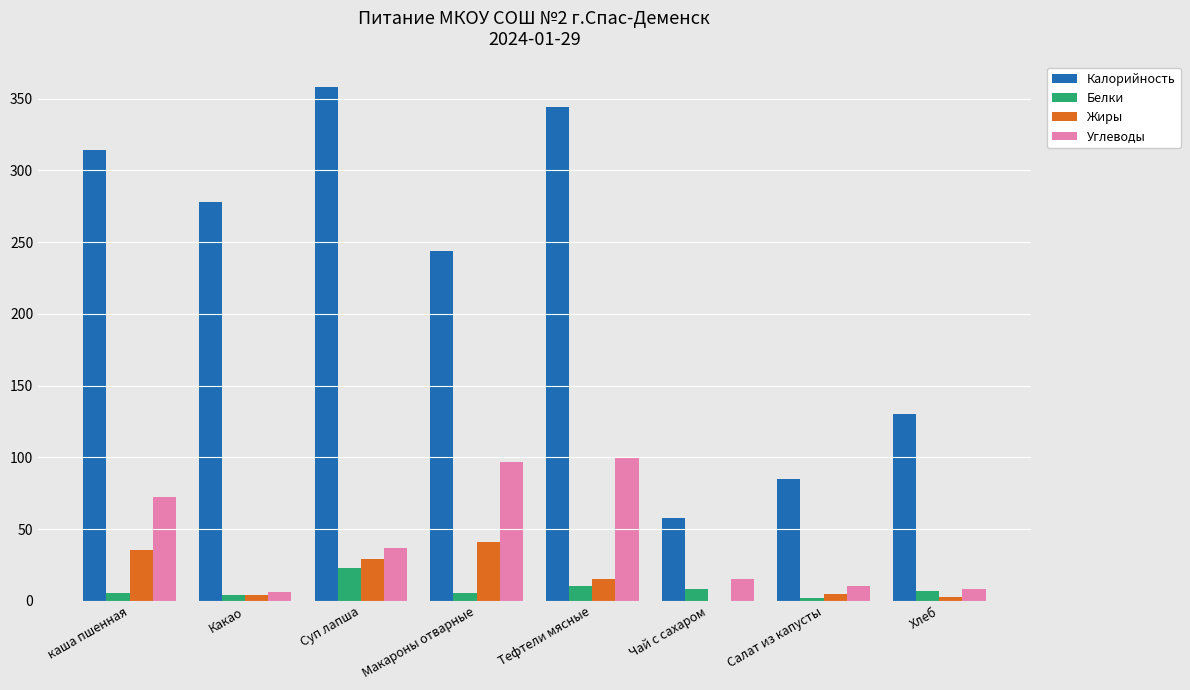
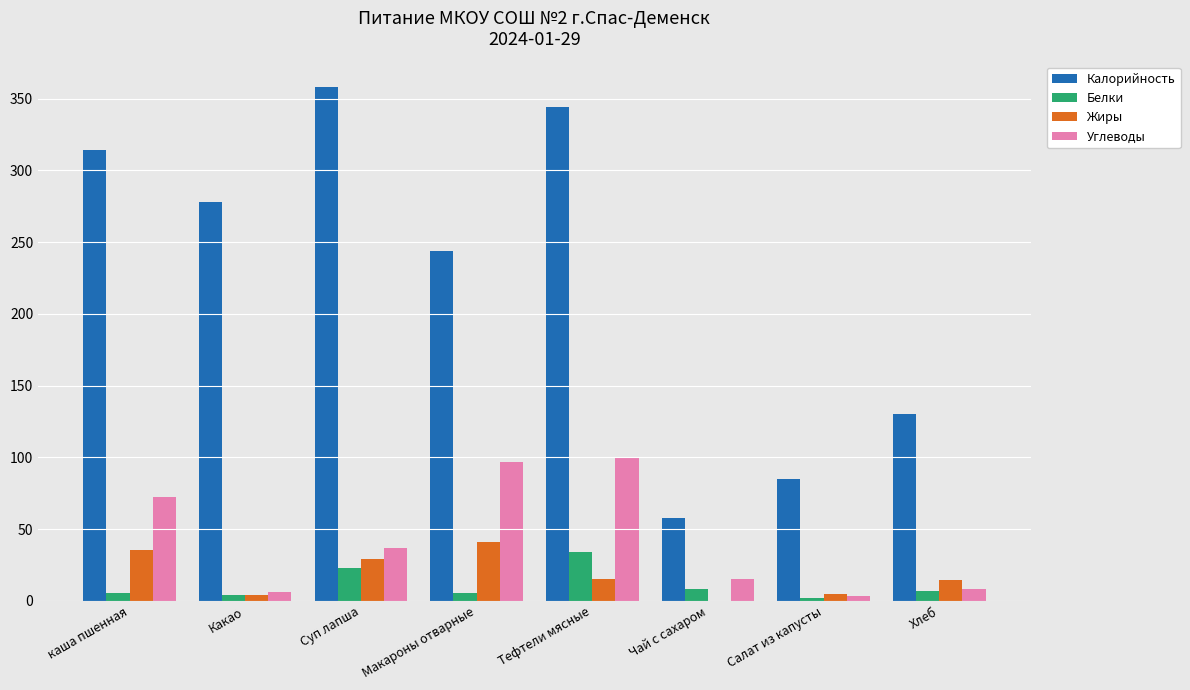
  {
    "Калорийность": {
      "каша пшенная": 314,
      "Какао": 278,
      "Суп лапша": 358,
      "Макароны отварные": 244,
      "Тефтели мясные": 344,
      "Чай с сахаром": 58,
      "Салат из капусты": 85,
      "Хлеб": 130
    },
    "Белки": {
      "каша пшенная": 6,
      "Какао": 4,
      "Суп лапша": 23,
      "Макароны отварные": 6,
-     "Тефтели мясные": 10,
+     "Тефтели мясные": 34,
      "Чай с сахаром": 8,
      "Салат из капусты": 2,
      "Хлеб": 7
    },
    "Жиры": {
      "каша пшенная": 36,
      "Какао": 4,
      "Суп лапша": 29,
      "Макароны отварные": 41,
      "Тефтели мясные": 15,
      "Чай с сахаром": 0,
      "Салат из капусты": 5,
-     "Хлеб": 2
+     "Хлеб": 14
    },
    "Углеводы": {
      "каша пшенная": 72,
      "Какао": 6,
      "Суп лапша": 37,
      "Макароны отварные": 97,
      "Тефтели мясные": 100,
      "Чай с сахаром": 15,
-     "Салат из капусты": 10,
+     "Салат из капусты": 3,
      "Хлеб": 9
    }
  }
